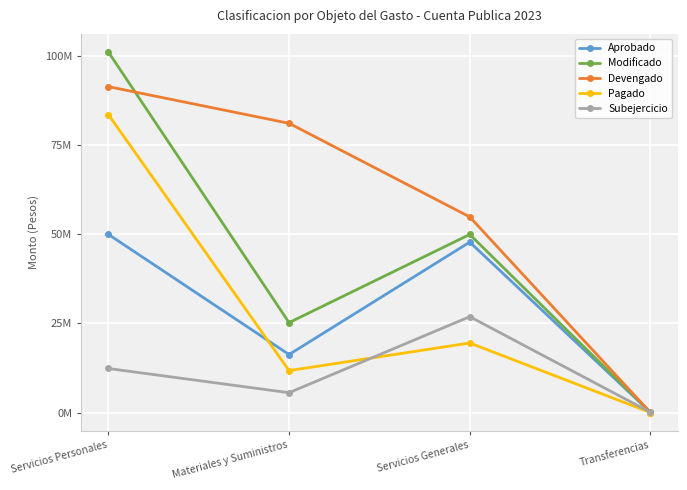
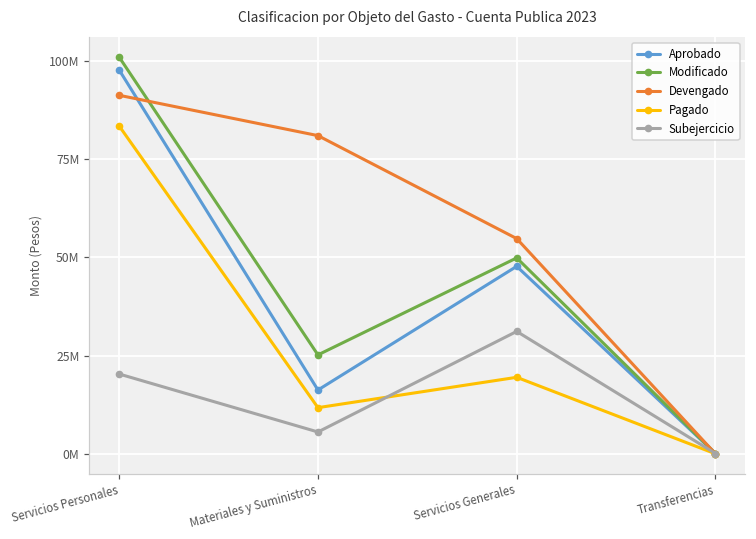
  {
    "Aprobado": {
-     "Servicios Personales": 50000000,
+     "Servicios Personales": 98000000,
      "Materiales y Suministros": 16000000,
      "Servicios Generales": 48000000
    },
    "Modificado": {
      "Servicios Personales": 101000000,
      "Materiales y Suministros": 25000000,
      "Servicios Generales": 50000000
    },
    "Devengado": {
      "Servicios Personales": 91000000,
      "Materiales y Suministros": 81000000,
      "Servicios Generales": 55000000
    },
    "Pagado": {
      "Servicios Personales": 83000000,
      "Materiales y Suministros": 12000000,
      "Servicios Generales": 19000000
    },
    "Subejercicio": {
-     "Servicios Personales": 12000000,
+     "Servicios Personales": 20000000,
      "Materiales y Suministros": 6000000,
-     "Servicios Generales": 27000000
+     "Servicios Generales": 31000000
    }
  }
